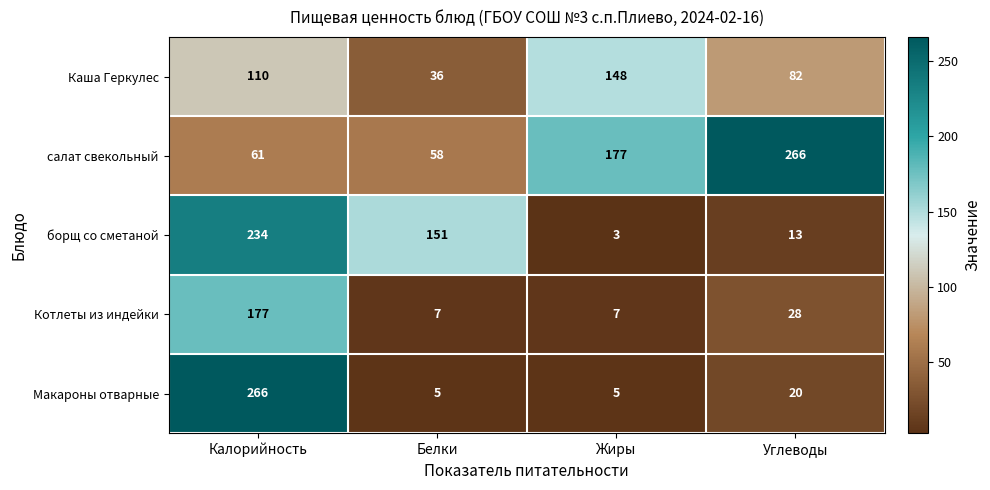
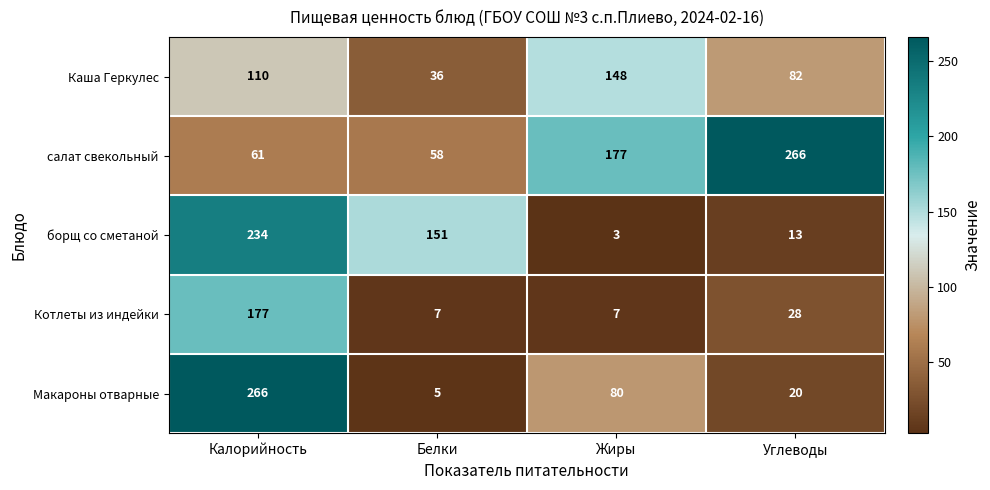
  {
    "Каша Геркулес": {
      "Калорийность": 110,
      "Белки": 36,
      "Жиры": 148,
      "Углеводы": 82
    },
    "салат свекольный": {
      "Калорийность": 61,
      "Белки": 58,
      "Жиры": 177,
      "Углеводы": 266
    },
    "борщ со сметаной": {
      "Калорийность": 234,
      "Белки": 151,
      "Жиры": 3,
      "Углеводы": 13
    },
    "Котлеты из индейки": {
      "Калорийность": 177,
      "Белки": 7,
      "Жиры": 7,
      "Углеводы": 28
    },
    "Макароны отварные": {
      "Калорийность": 266,
      "Белки": 5,
-     "Жиры": 5,
+     "Жиры": 80,
      "Углеводы": 20
    }
  }
